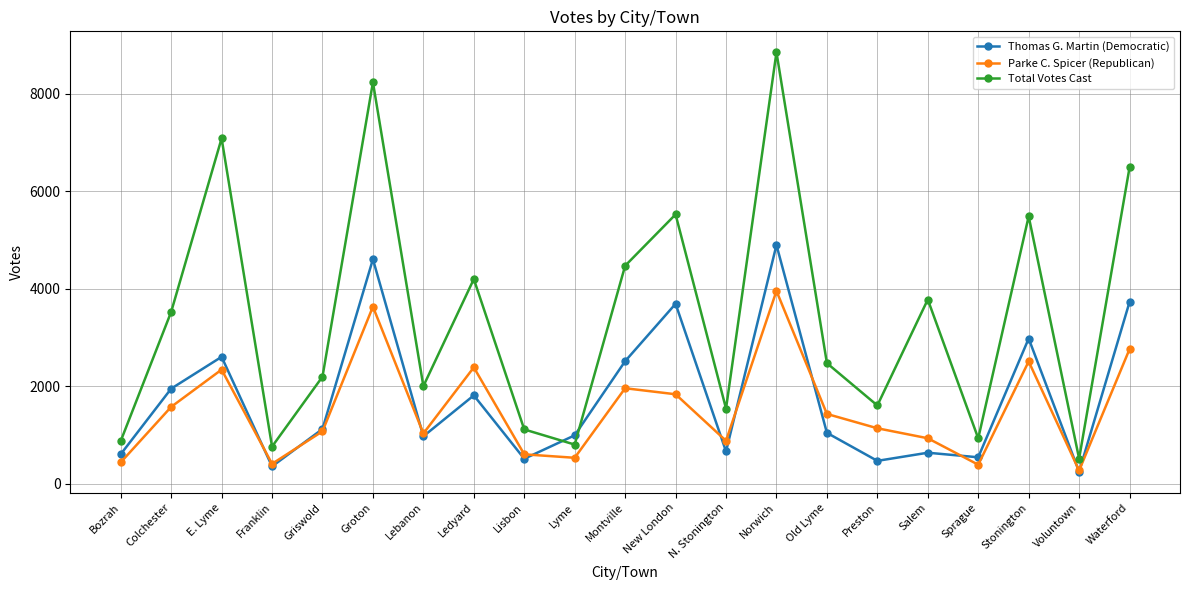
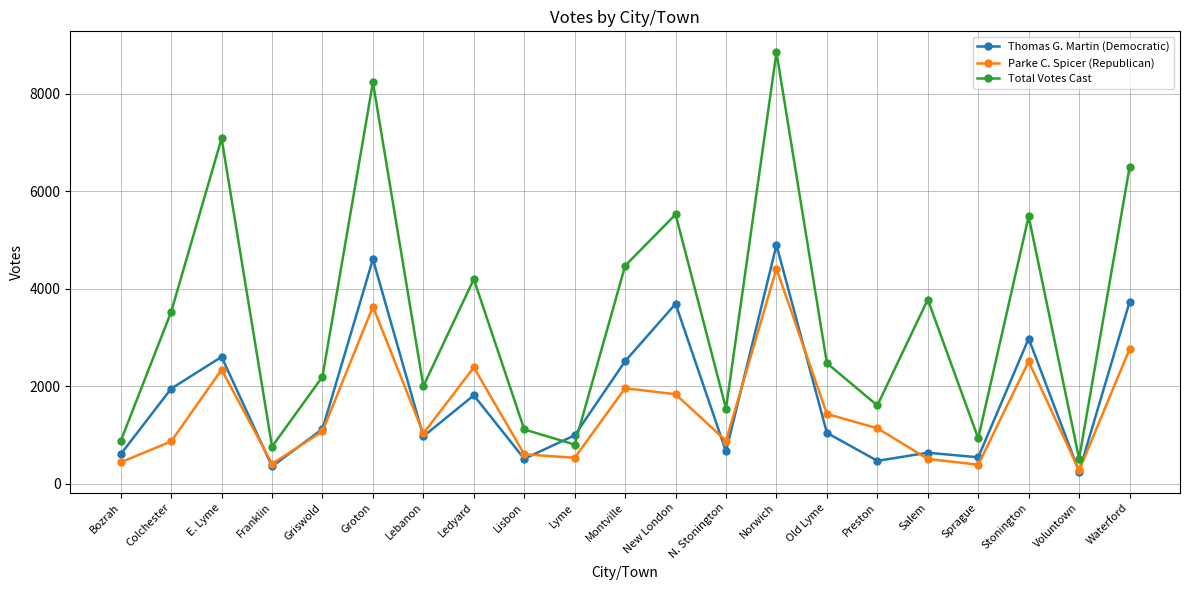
  {
    "Thomas G. Martin (Democratic)": {
      "Bozrah": 600,
      "Colchester": 2000,
      "E. Lyme": 2600,
      "Franklin": 400,
      "Groton": 4600,
      "Lebanon": 1000,
      "Ledyard": 1800,
      "Lisbon": 500,
      "Lyme": 1000,
      "Montville": 2500,
      "New London": 3700,
      "N. Stonington": 700,
      "Norwich": 4900,
      "Old Lyme": 1000,
      "Preston": 500,
      "Salem": 600,
      "Sprague": 500,
      "Stonington": 3000,
      "Waterford": 3700
    },
    "Parke C. Spicer (Republican)": {
      "Bozrah": 400,
-     "Colchester": 1600,
+     "Colchester": 900,
      "E. Lyme": 2300,
      "Franklin": 400,
      "Groton": 3600,
      "Lebanon": 1000,
      "Ledyard": 2400,
      "Lisbon": 600,
      "Lyme": 500,
      "Montville": 2000,
      "New London": 1800,
      "N. Stonington": 900,
-     "Norwich": 4000,
+     "Norwich": 4400,
      "Old Lyme": 1400,
      "Preston": 1100,
-     "Salem": 900,
+     "Salem": 500,
      "Sprague": 400,
      "Stonington": 2500,
      "Waterford": 2800
    },
    "Total Votes Cast": {
      "Bozrah": 900,
      "Colchester": 3500,
      "E. Lyme": 7100,
      "Franklin": 800,
      "Griswold": 2200,
      "Groton": 8200,
      "Lebanon": 2000,
      "Ledyard": 4200,
      "Lisbon": 1100,
      "Lyme": 800,
      "Montville": 4500,
      "New London": 5500,
      "N. Stonington": 1500,
      "Norwich": 8900,
      "Old Lyme": 2500,
      "Preston": 1600,
      "Salem": 3800,
      "Sprague": 900,
      "Stonington": 5500,
      "Voluntown": 500,
      "Waterford": 6500
    }
  }
